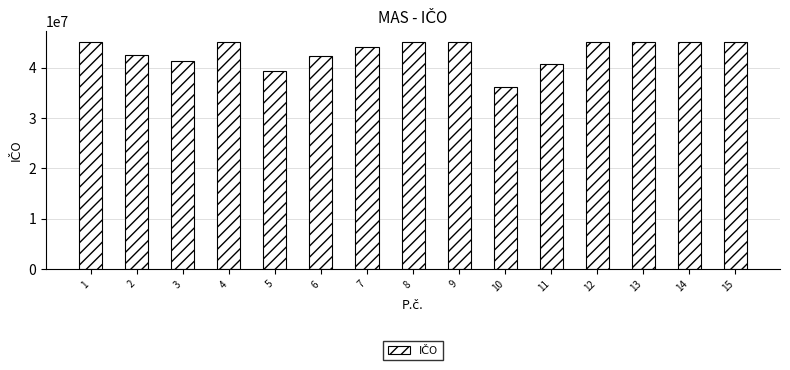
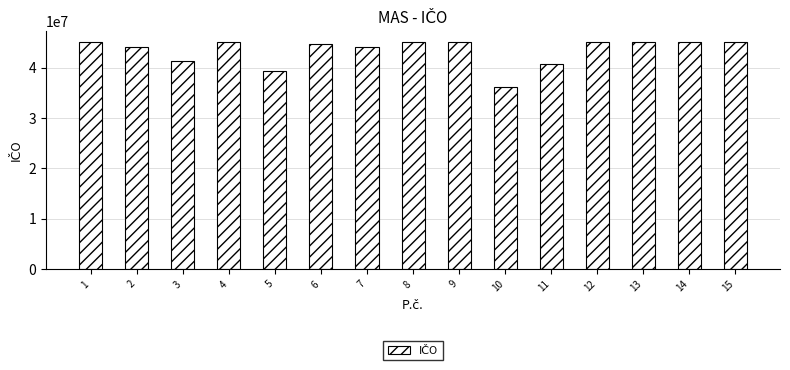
  {
    "1": 45000000,
-   "2": 42000000,
+   "2": 44000000,
    "3": 41000000,
    "4": 45000000,
    "5": 39000000,
-   "6": 42000000,
+   "6": 45000000,
    "7": 44000000,
    "8": 45000000,
    "9": 45000000,
    "10": 36000000,
    "11": 41000000,
    "12": 45000000,
    "13": 45000000,
    "14": 45000000,
    "15": 45000000
  }
